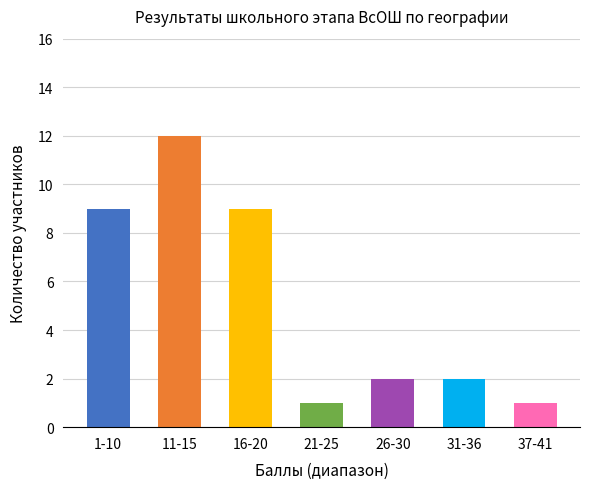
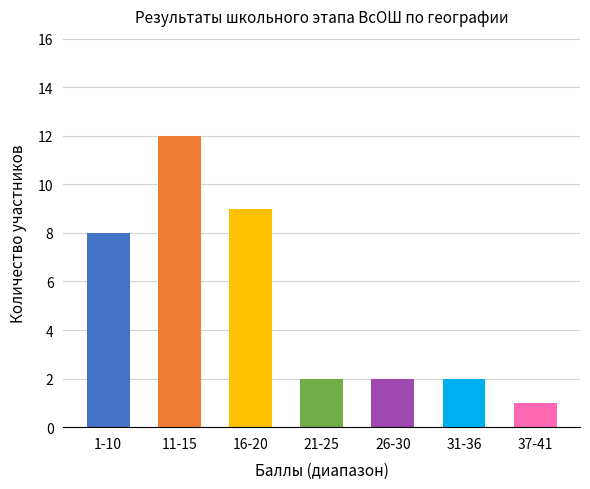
  {
-   "1-10": 9,
+   "1-10": 8,
    "11-15": 12,
    "16-20": 9,
-   "21-25": 1,
+   "21-25": 2,
    "26-30": 2,
    "31-36": 2,
    "37-41": 1
  }
